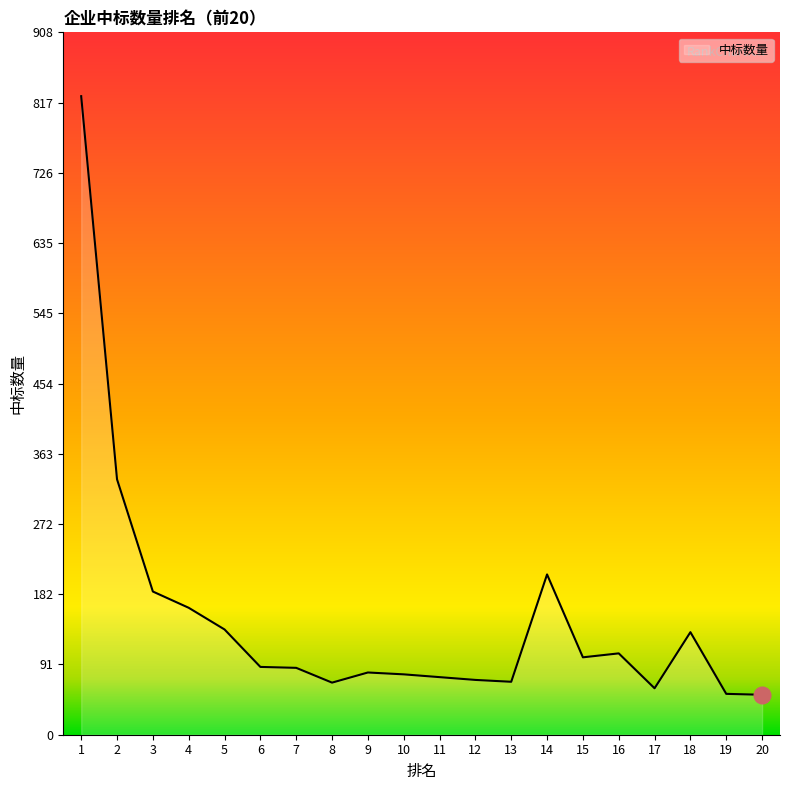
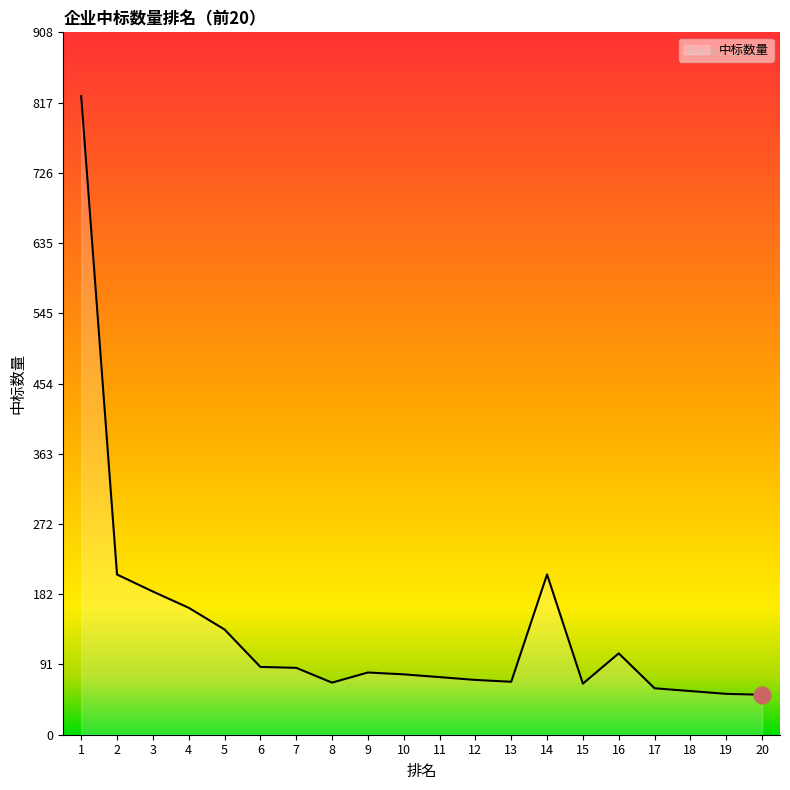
  {
    "中标数量": {
      "1": 830,
-     "2": 330,
+     "2": 210,
      "3": 190,
      "4": 160,
      "5": 140,
      "6": 90,
      "7": 90,
      "8": 70,
      "9": 80,
      "10": 80,
      "11": 70,
      "12": 70,
      "13": 70,
      "14": 210,
-     "15": 100,
+     "15": 70,
      "16": 110,
      "17": 60,
-     "18": 130,
+     "18": 60,
      "19": 50
    }
  }
